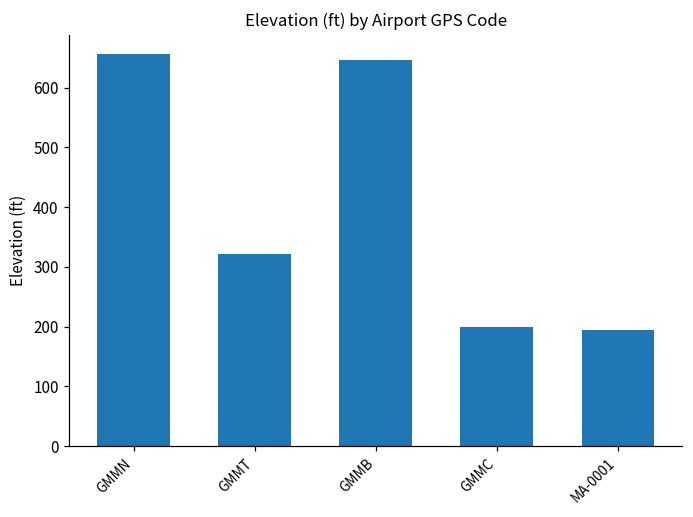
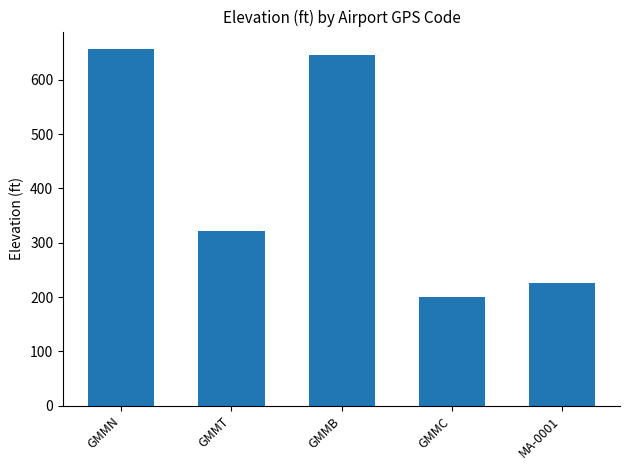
  {
    "GMMN": 660,
    "GMMT": 320,
    "GMMB": 650,
    "GMMC": 200,
-   "MA-0001": 190
+   "MA-0001": 230
  }
